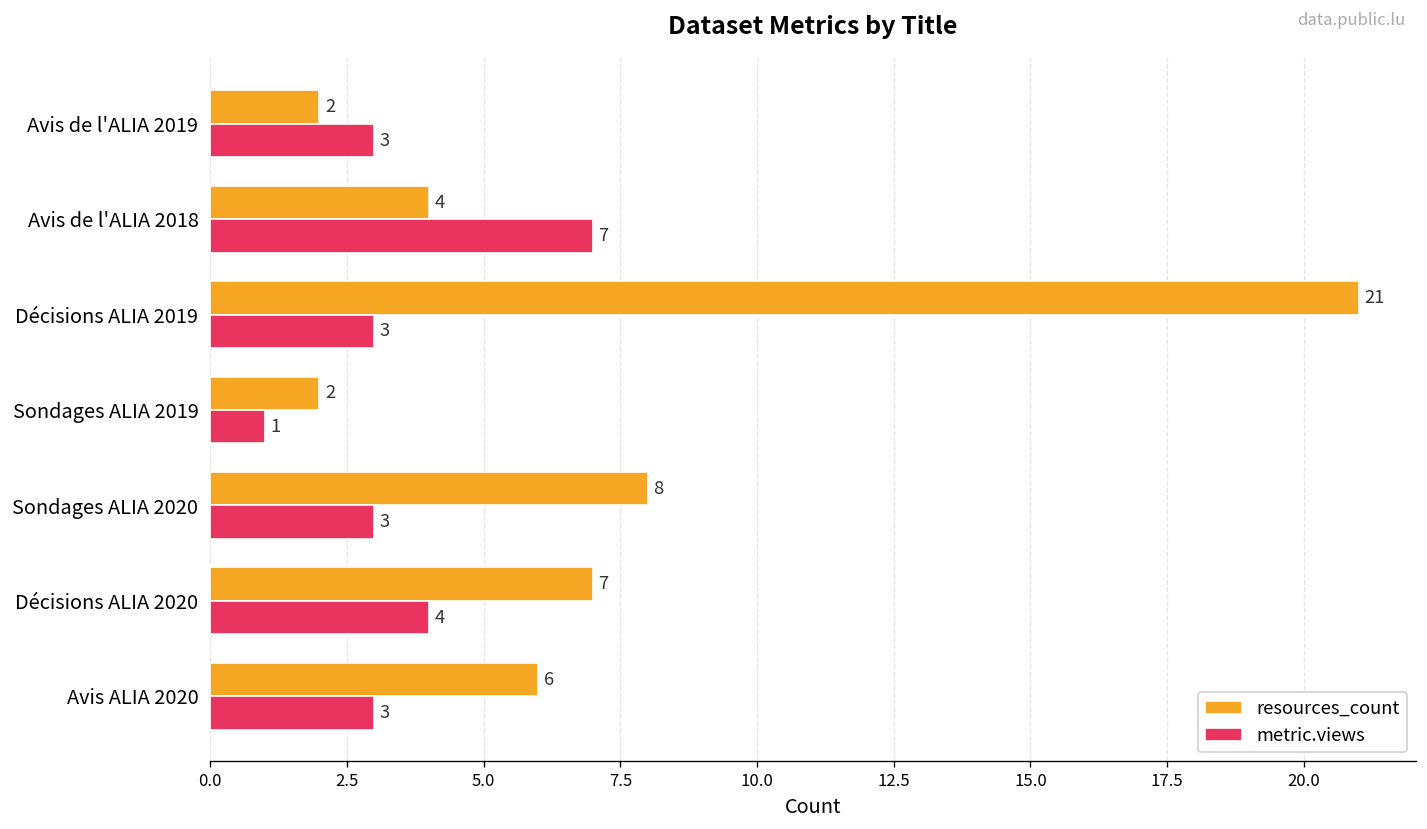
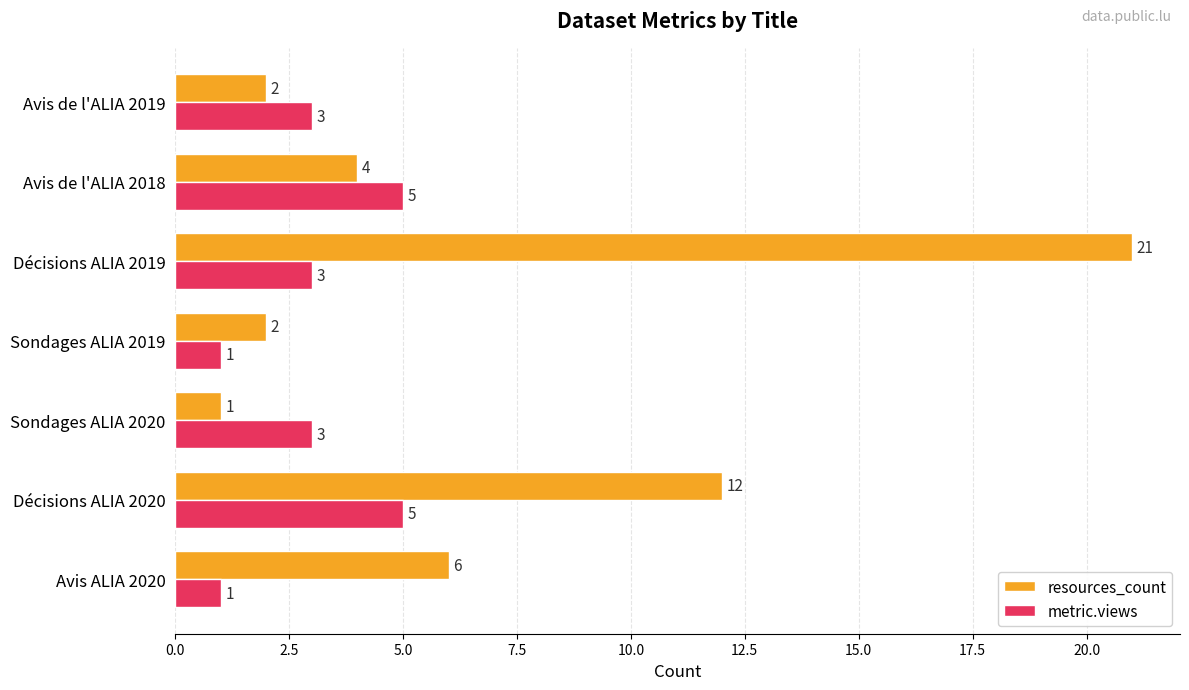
  {
    "resources_count": {
      "Avis de l'ALIA 2019": 2,
      "Avis de l'ALIA 2018": 4,
      "Décisions ALIA 2019": 21,
      "Sondages ALIA 2019": 2,
-     "Sondages ALIA 2020": 8,
-     "Décisions ALIA 2020": 7,
+     "Sondages ALIA 2020": 1,
+     "Décisions ALIA 2020": 12,
      "Avis ALIA 2020": 6
    },
    "metric.views": {
      "Avis de l'ALIA 2019": 3,
-     "Avis de l'ALIA 2018": 7,
+     "Avis de l'ALIA 2018": 5,
      "Décisions ALIA 2019": 3,
      "Sondages ALIA 2019": 1,
      "Sondages ALIA 2020": 3,
-     "Décisions ALIA 2020": 4,
-     "Avis ALIA 2020": 3
+     "Décisions ALIA 2020": 5,
+     "Avis ALIA 2020": 1
    }
  }
